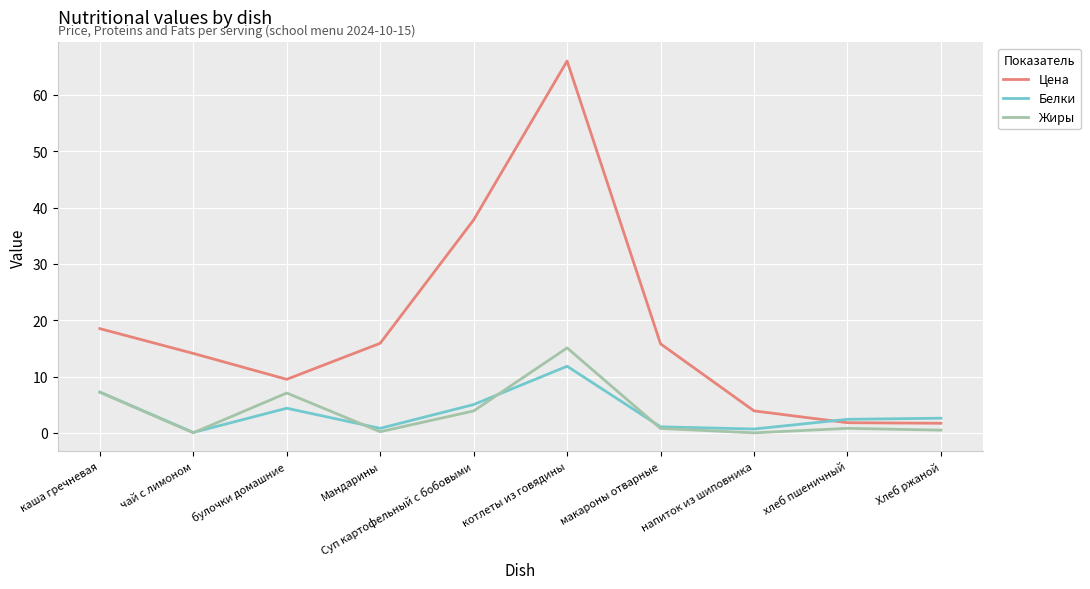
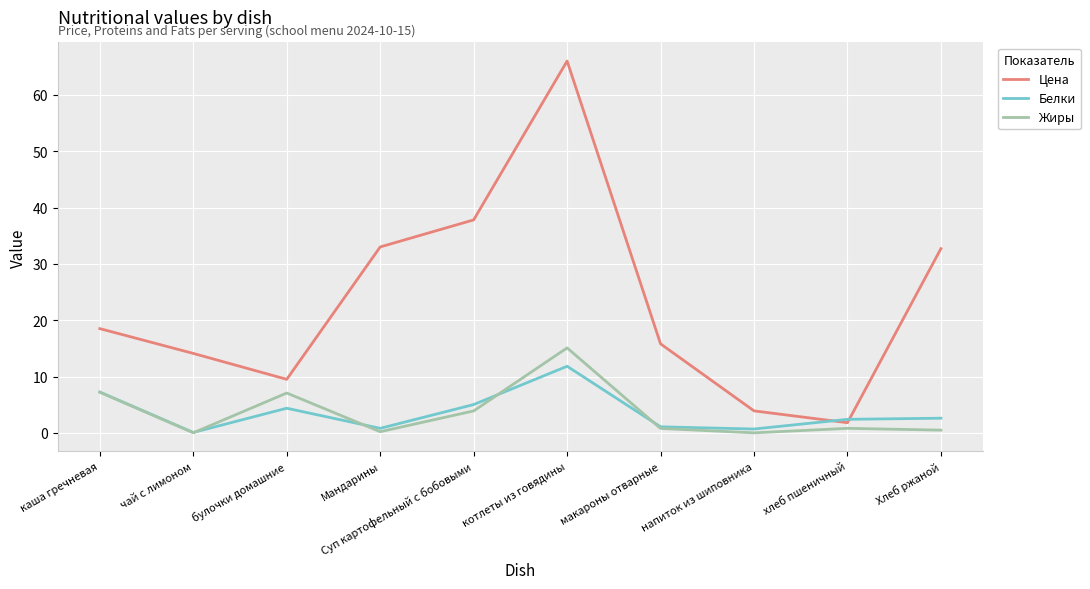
  {
    "Цена": {
      "каша гречневая": 19,
      "чай с лимоном": 14,
      "булочки домашние": 10,
-     "Мандарины": 16,
+     "Мандарины": 33,
      "Суп картофельный с бобовыми": 38,
      "котлеты из говядины": 66,
      "макароны отварные": 16,
      "напиток из шиповника": 4,
      "хлеб пшеничный": 2,
-     "Хлеб ржаной": 2
+     "Хлеб ржаной": 33
    },
    "Белки": {
      "булочки домашние": 4,
      "Мандарины": 1,
      "Суп картофельный с бобовыми": 5,
      "котлеты из говядины": 12,
      "напиток из шиповника": 1,
      "хлеб пшеничный": 2,
      "Хлеб ржаной": 3
    },
    "Жиры": {
      "булочки домашние": 7,
      "Мандарины": 0,
      "Суп картофельный с бобовыми": 4,
      "котлеты из говядины": 15,
      "напиток из шиповника": 0,
      "хлеб пшеничный": 1,
      "Хлеб ржаной": 0
    }
  }
